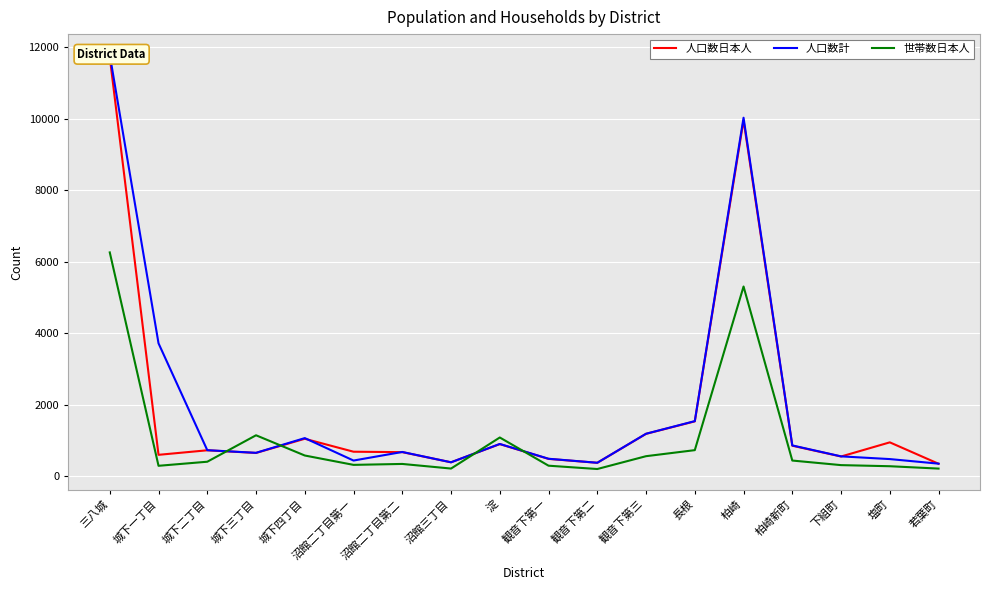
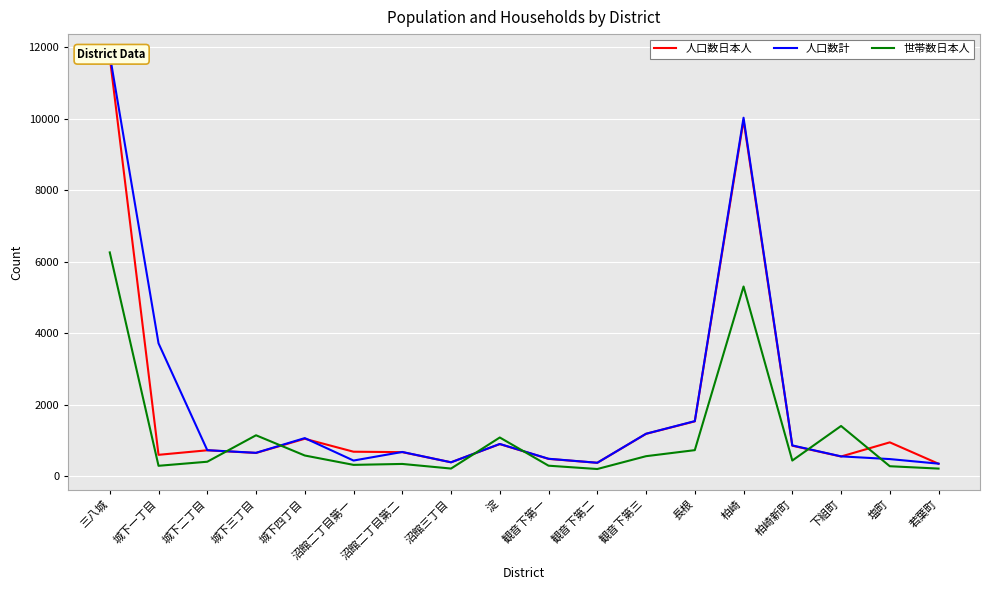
  {
    "人口数日本人": {
      "城下一丁目": 600,
      "沼館二丁目第一": 700,
      "柏崎": 10000,
      "塩町": 900
    },
    "人口数計": {
      "城下一丁目": 3700,
      "沼館二丁目第一": 400,
      "柏崎": 10000,
      "塩町": 500
    },
    "世帯数日本人": {
      "三八城": 6300,
      "城下一丁目": 300,
      "城下二丁目": 400,
      "城下三丁目": 1100,
      "城下四丁目": 600,
      "沼館二丁目第一": 300,
      "沼館二丁目第二": 300,
      "沼館三丁目": 200,
      "淀": 1100,
      "観音下第一": 300,
      "観音下第二": 200,
      "観音下第三": 600,
      "長根": 700,
      "柏崎": 5300,
      "柏崎新町": 400,
-     "下組町": 300,
+     "下組町": 1400,
      "塩町": 300,
      "若葉町": 200
    }
  }
